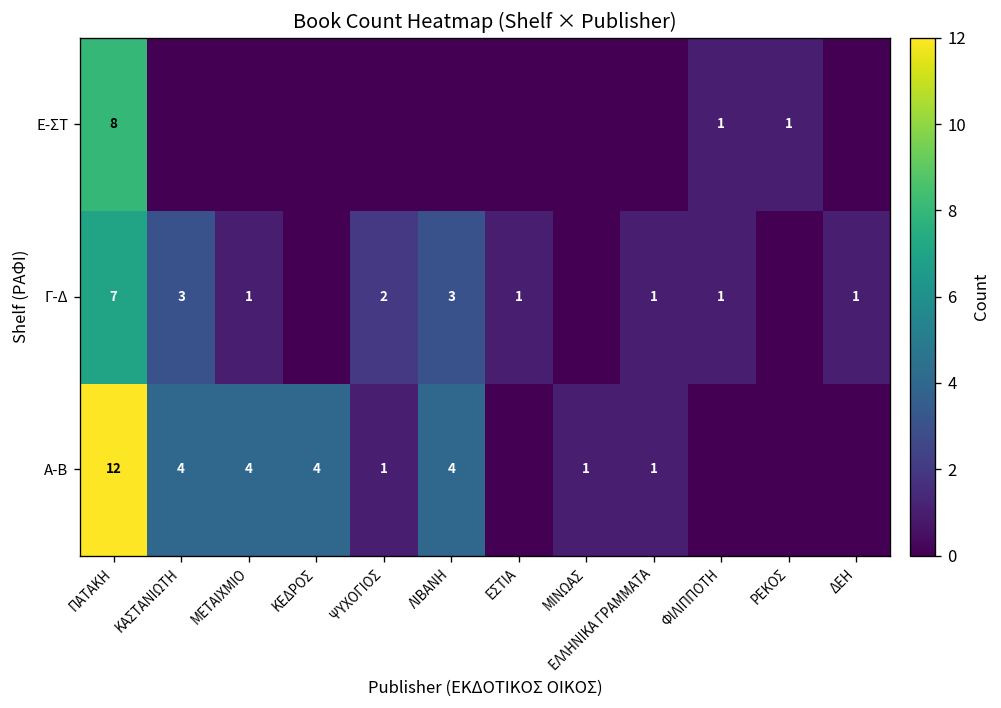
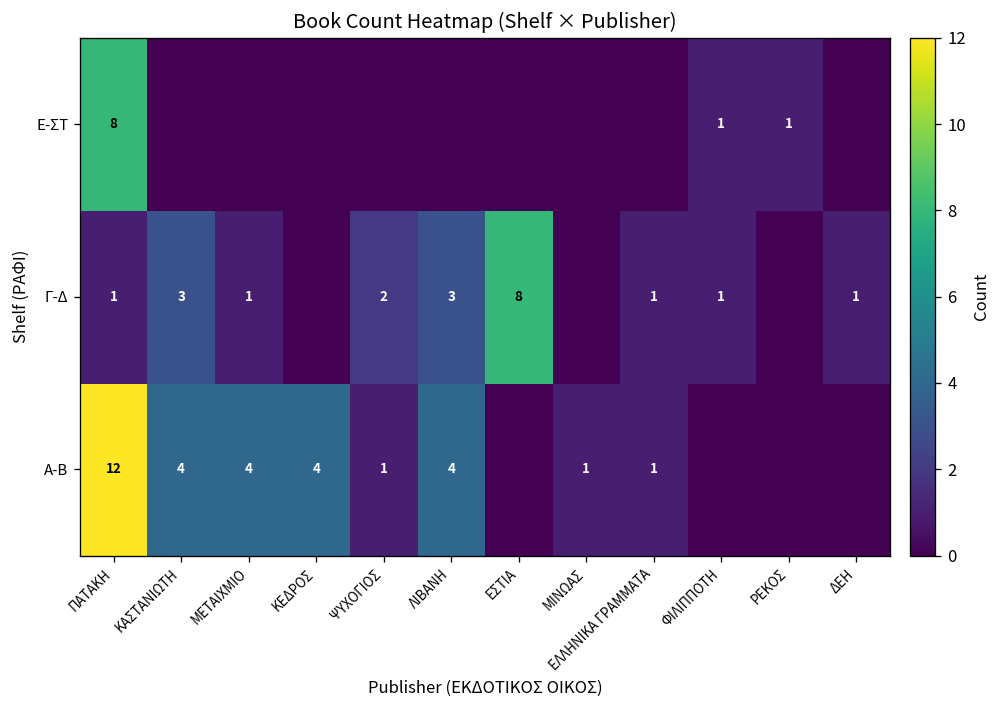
  {
    "Ε-ΣΤ": {
      "ΠΑΤΑΚΗ": 8,
      "ΦΙΛΙΠΠΟΤΗ": 1,
      "ΡΕΚΟΣ": 1
    },
    "Γ-Δ": {
-     "ΠΑΤΑΚΗ": 7,
+     "ΠΑΤΑΚΗ": 1,
      "ΚΑΣΤΑΝΙΩΤΗ": 3,
      "ΜΕΤΑΙΧΜΙΟ": 1,
      "ΨΥΧΟΓΙΟΣ": 2,
      "ΛΙΒΑΝΗ": 3,
-     "ΕΣΤΙΑ": 1,
+     "ΕΣΤΙΑ": 8,
      "ΕΛΛΗΝΙΚΑ ΓΡΑΜΜΑΤΑ": 1,
      "ΦΙΛΙΠΠΟΤΗ": 1,
      "ΔΕΗ": 1
    },
    "Α-Β": {
      "ΠΑΤΑΚΗ": 12,
      "ΚΑΣΤΑΝΙΩΤΗ": 4,
      "ΜΕΤΑΙΧΜΙΟ": 4,
      "ΚΕΔΡΟΣ": 4,
      "ΨΥΧΟΓΙΟΣ": 1,
      "ΛΙΒΑΝΗ": 4,
      "ΜΙΝΩΑΣ": 1,
      "ΕΛΛΗΝΙΚΑ ΓΡΑΜΜΑΤΑ": 1
    }
  }
